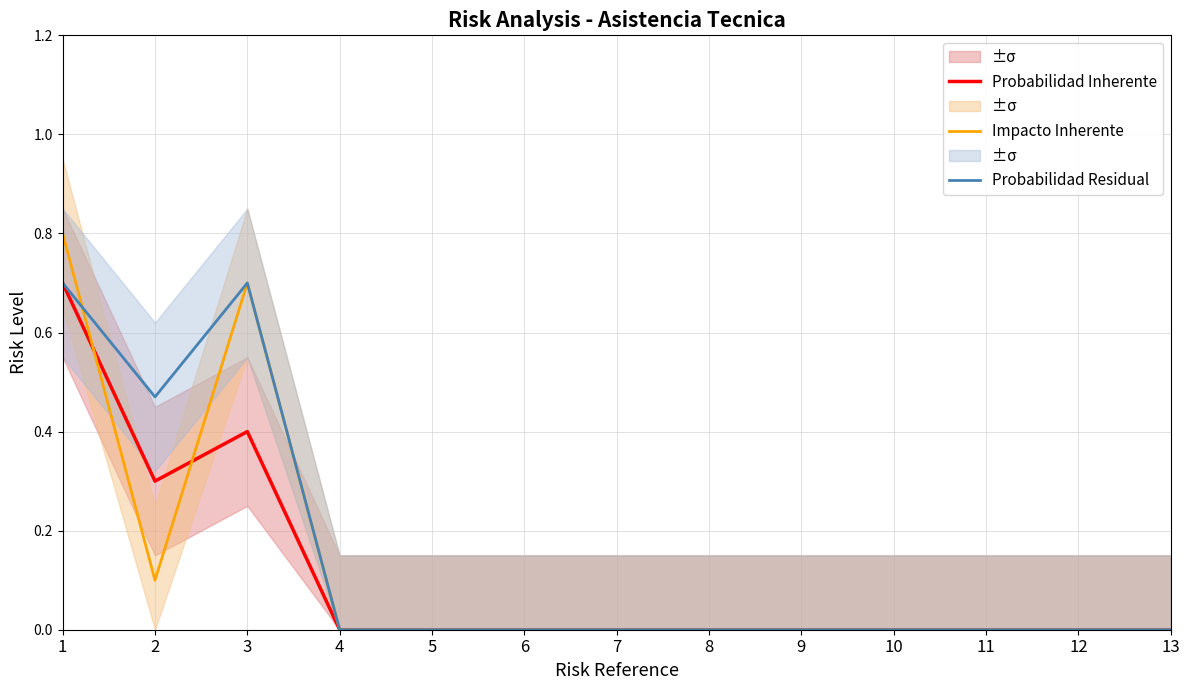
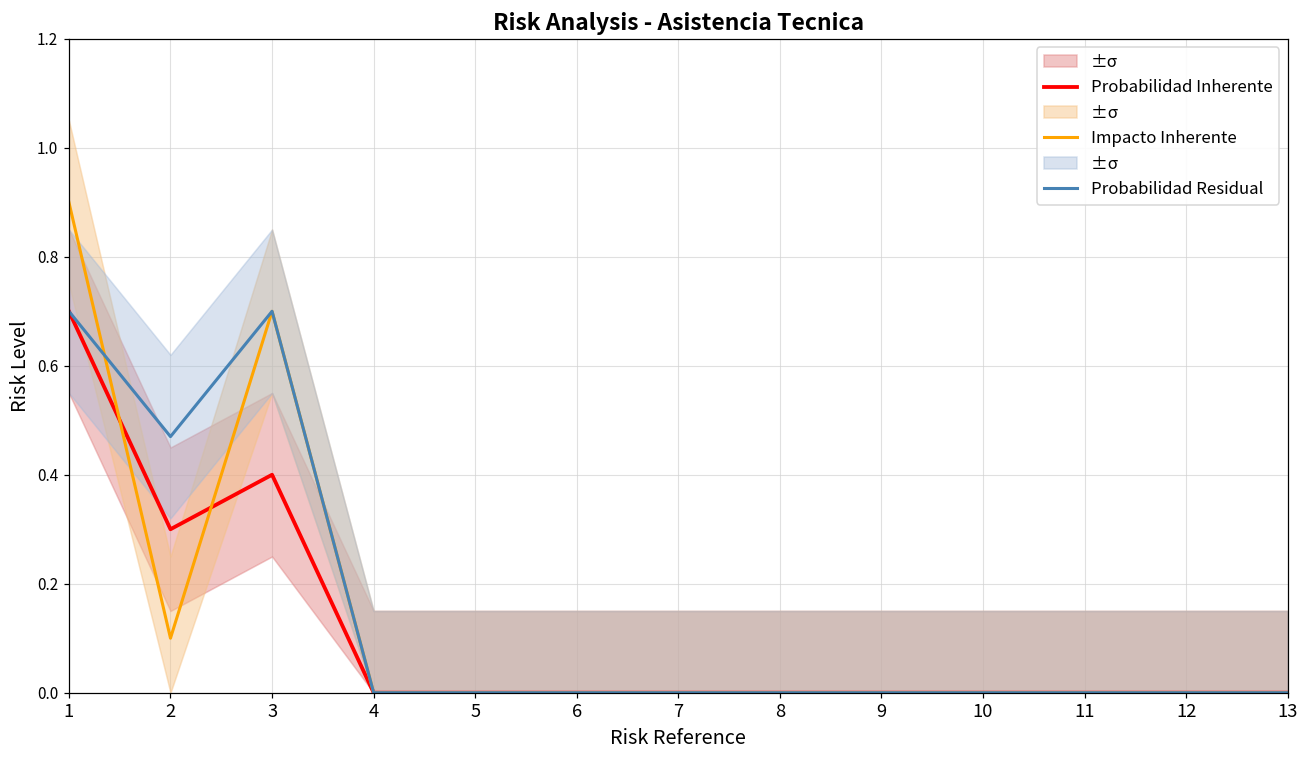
  {
    "Probabilidad Inherente": {
      "2": 0.3,
      "3": 0.4
    },
    "Impacto Inherente": {
-     "1": 0.8,
+     "1": 0.9,
      "2": 0.1
    },
    "Probabilidad Residual": {
      "2": 0.47
    }
  }
